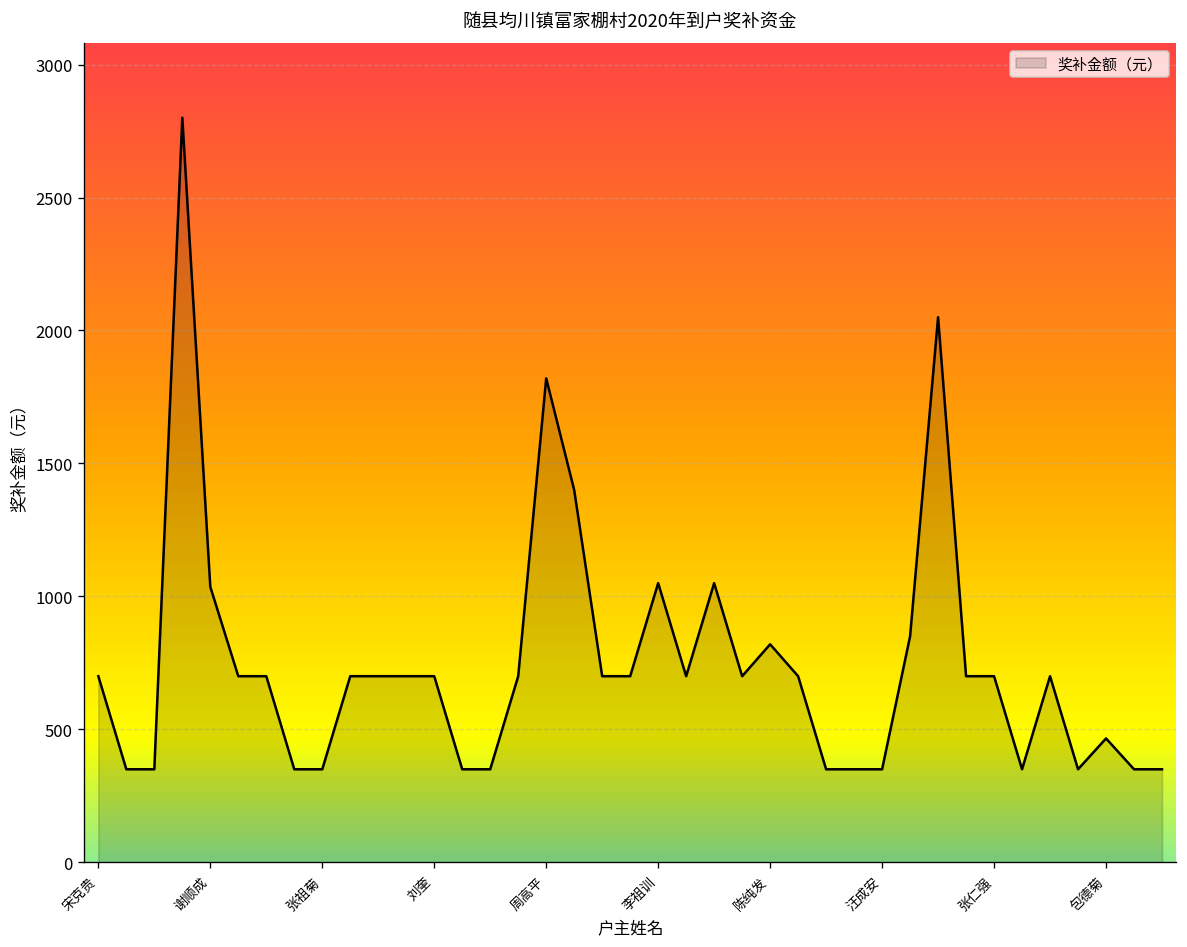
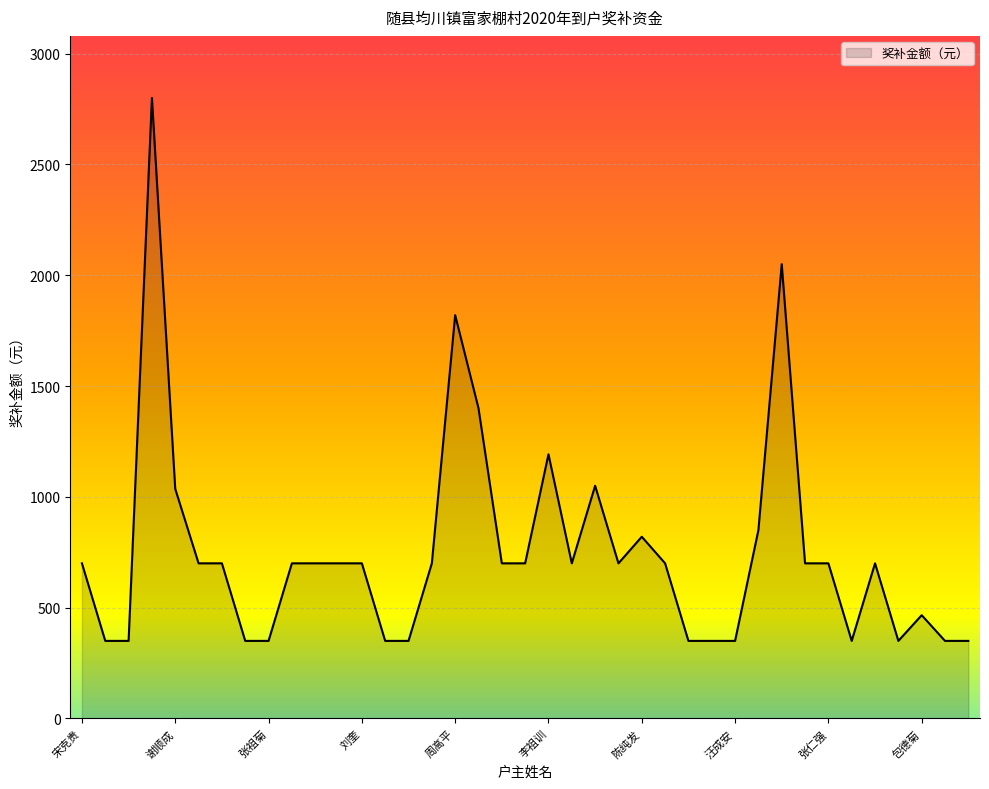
  {
    "宋克贵": 700,
    "谢顺成": 1040,
    "张祖菊": 350,
    "刘奎": 700,
    "周高平": 1820,
-   "李祖训": 1050,
+   "李祖训": 1190,
    "陈纯发": 820,
    "汪成安": 350,
    "张仁强": 700,
    "包德菊": 470
  }
